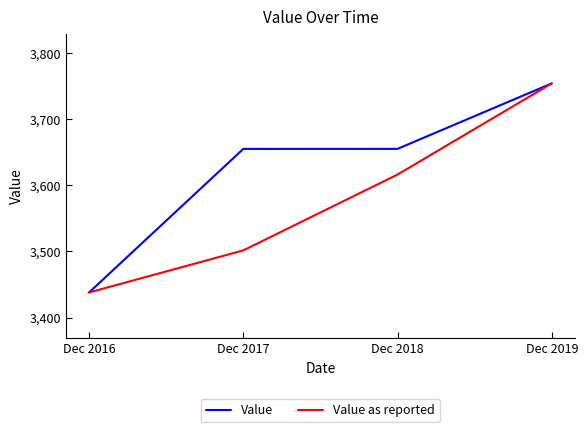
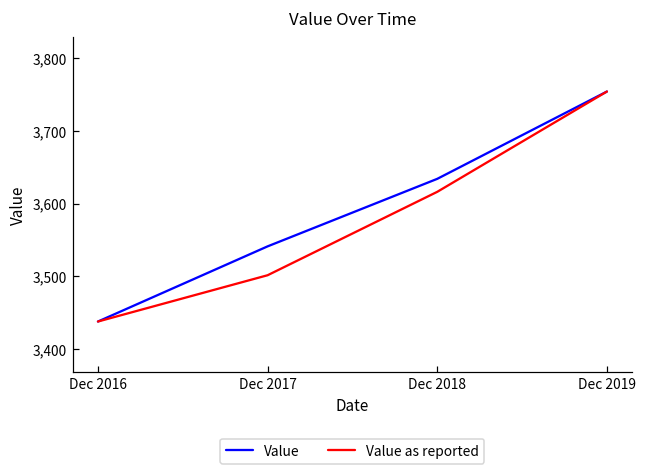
  {
    "Value": {
-     "Dec 2017": "3,660",
-     "Dec 2018": "3,660"
+     "Dec 2017": "3,540",
+     "Dec 2018": "3,630"
    },
    "Value as reported": {
      "Dec 2017": "3,500",
      "Dec 2018": "3,620"
    }
  }
